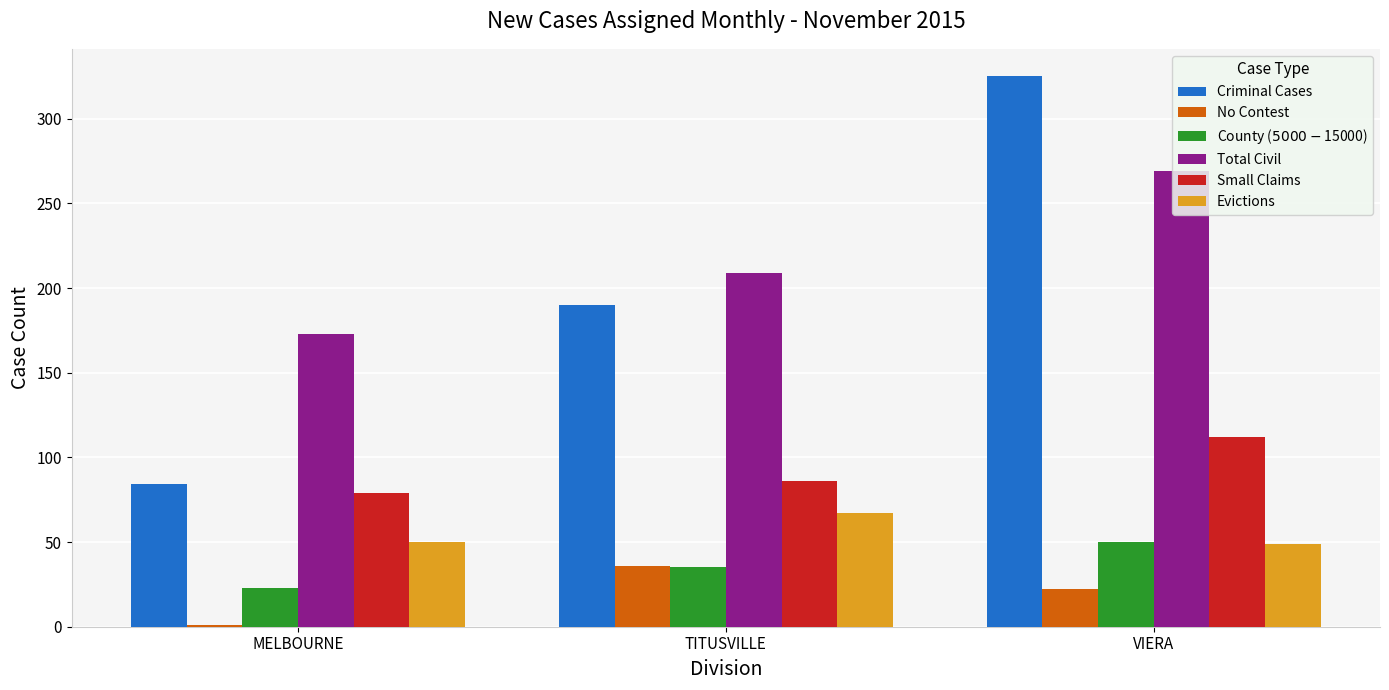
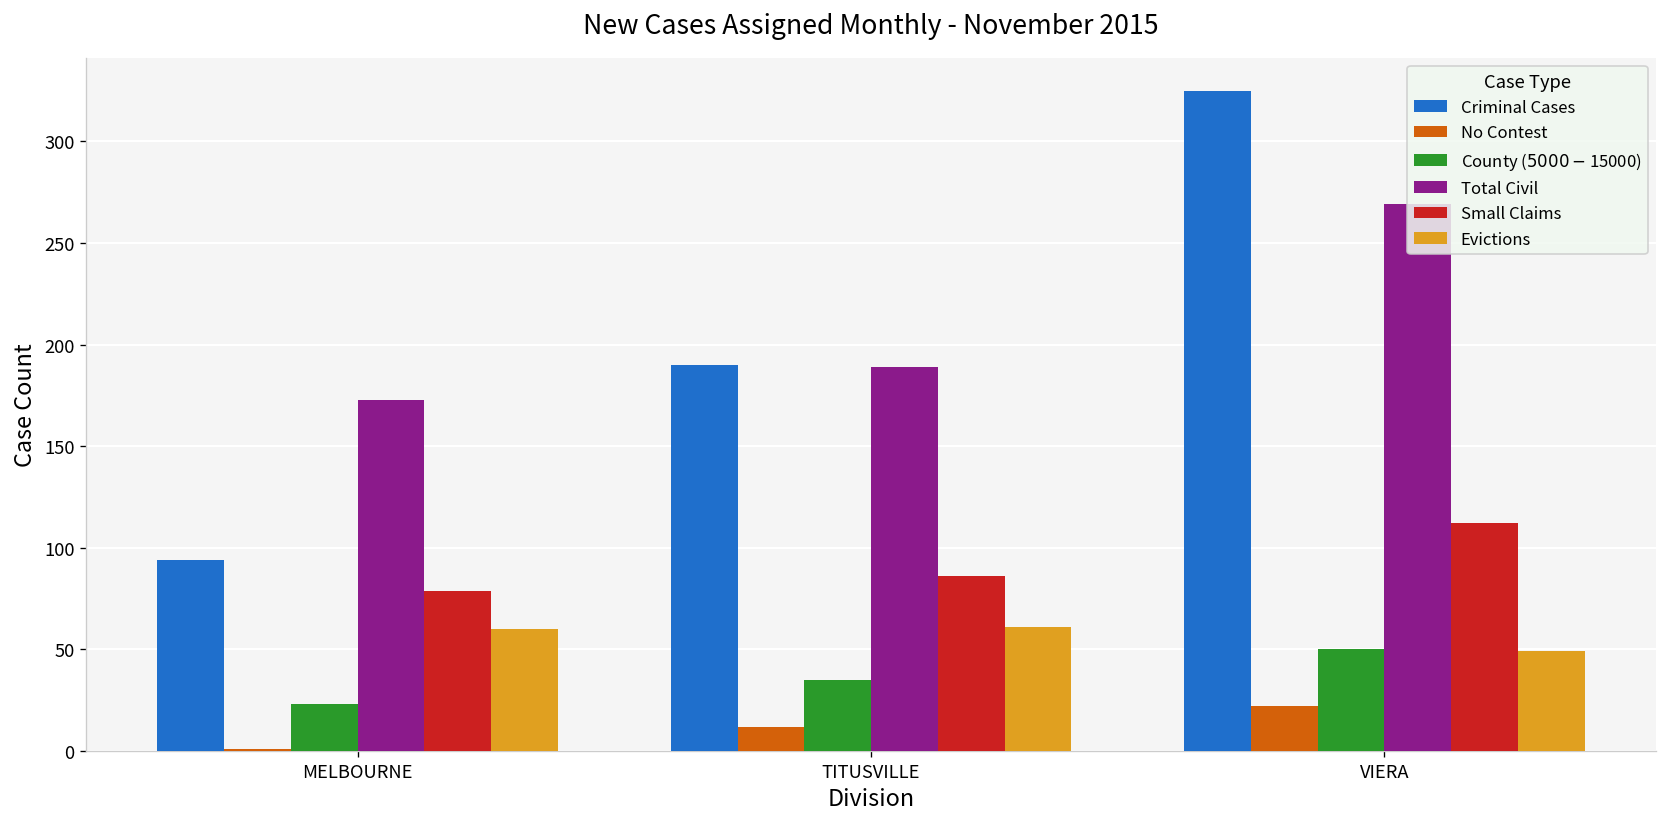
  {
    "Criminal Cases": {
-     "MELBOURNE": 84,
+     "MELBOURNE": 94,
      "TITUSVILLE": 190,
      "VIERA": 325
    },
    "No Contest": {
-     "TITUSVILLE": 36,
+     "TITUSVILLE": 12,
      "VIERA": 22
    },
    "Total Civil": {
      "MELBOURNE": 173,
-     "TITUSVILLE": 209
+     "TITUSVILLE": 189
    },
    "Small Claims": {
      "MELBOURNE": 79,
      "TITUSVILLE": 86,
      "VIERA": 112
    },
    "Evictions": {
-     "MELBOURNE": 50,
-     "TITUSVILLE": 67,
+     "MELBOURNE": 60,
+     "TITUSVILLE": 61,
      "VIERA": 49
    }
  }
